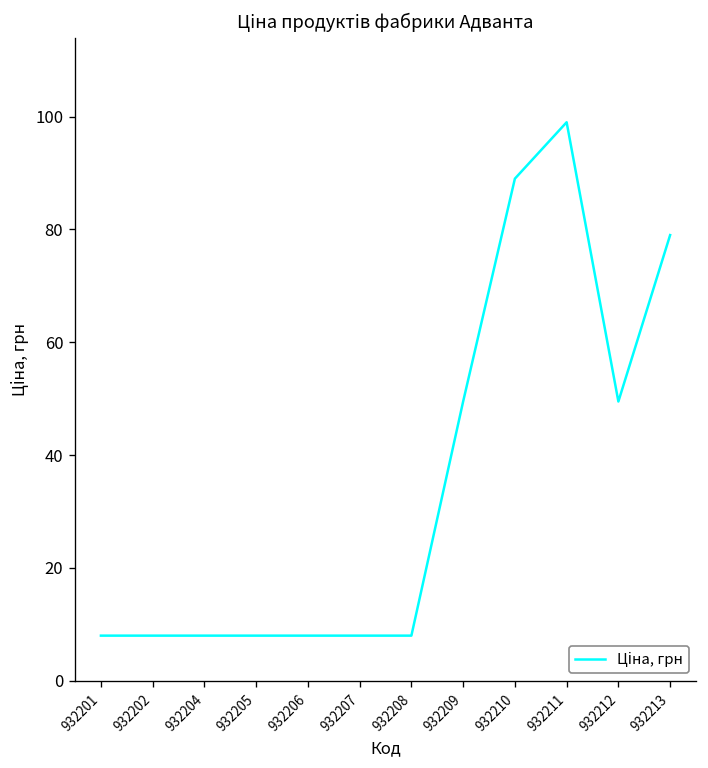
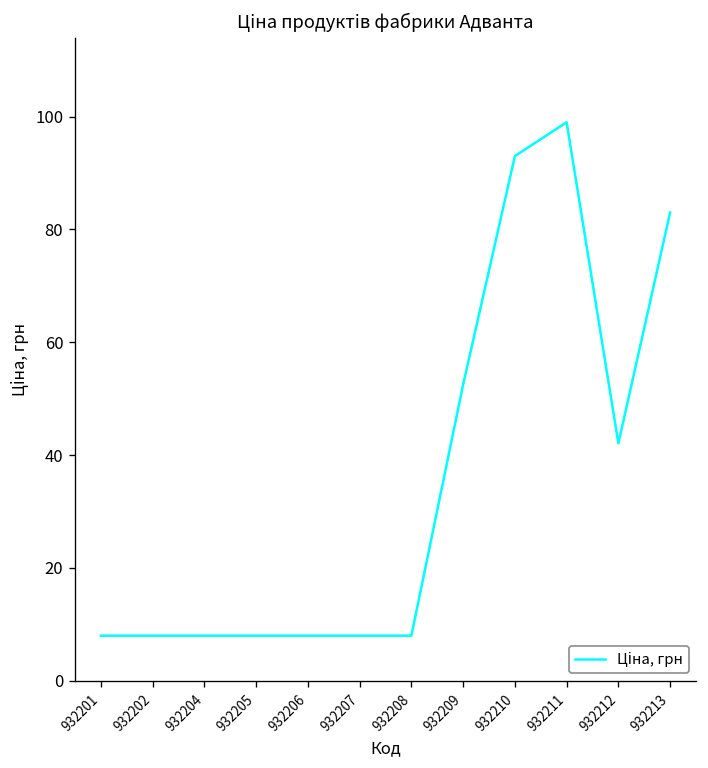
  {
    "932201": 8,
    "932202": 8,
    "932204": 8,
    "932205": 8,
    "932206": 8,
    "932207": 8,
    "932208": 8,
-   "932209": 50,
-   "932210": 89,
+   "932209": 53,
+   "932210": 93,
    "932211": 99,
-   "932212": 50,
-   "932213": 79
+   "932212": 42,
+   "932213": 83
  }
